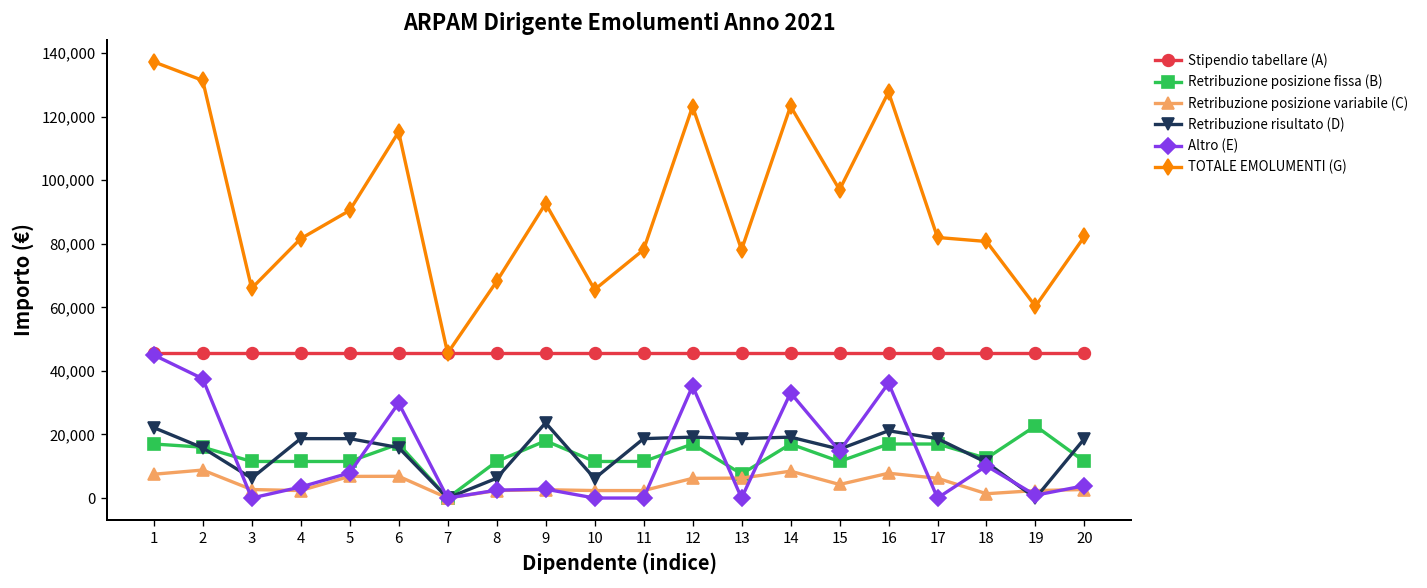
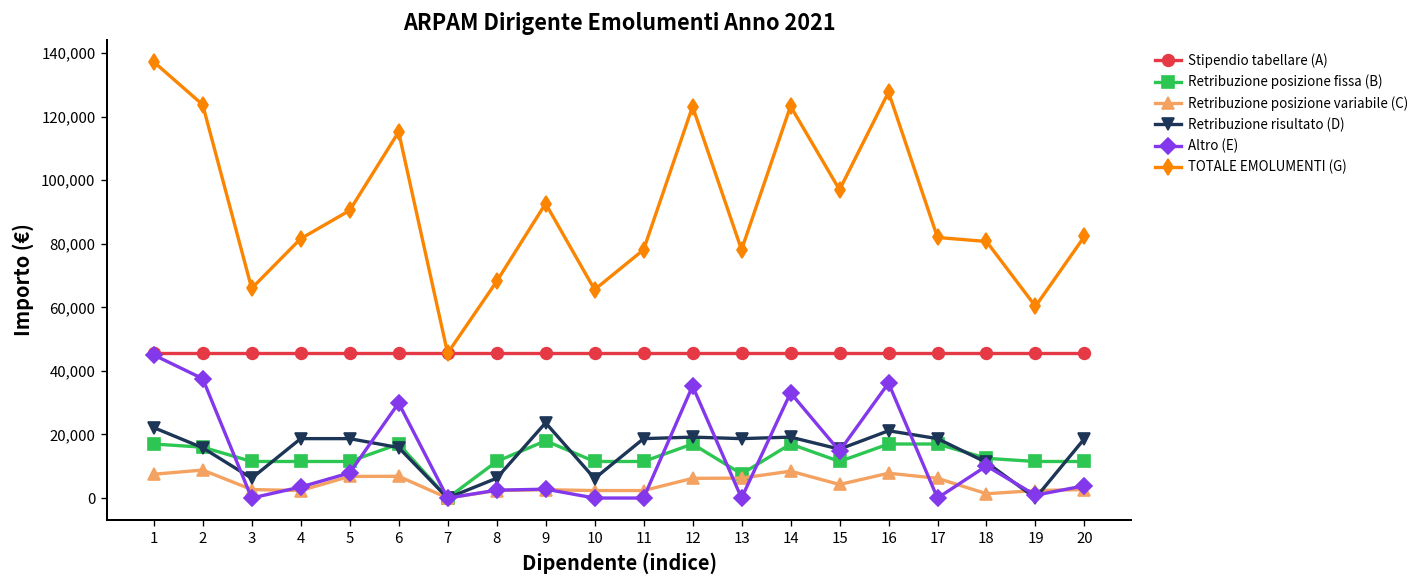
  {
    "Stipendio tabellare (A)": {
      "2": "46,000",
      "3": "46,000",
      "4": "46,000",
      "5": "46,000",
      "6": "46,000",
      "8": "46,000",
      "9": "46,000",
      "10": "46,000",
      "11": "46,000",
      "12": "46,000",
      "13": "46,000",
      "14": "46,000",
      "15": "46,000",
      "16": "46,000",
      "17": "46,000",
      "18": "46,000",
      "19": "46,000",
      "20": "46,000"
    },
    "Retribuzione posizione fissa (B)": {
      "1": "17,000",
      "3": "12,000",
      "4": "12,000",
      "5": "12,000",
      "6": "17,000",
      "8": "12,000",
      "9": "18,000",
      "10": "12,000",
      "11": "12,000",
      "12": "17,000",
      "13": "8,000",
      "14": "17,000",
      "15": "12,000",
      "16": "17,000",
      "17": "17,000",
      "18": "13,000",
-     "19": "23,000",
+     "19": "12,000",
      "20": "12,000"
    },
    "Retribuzione posizione variabile (C)": {
      "1": "7,000",
      "2": "9,000",
      "3": "3,000",
      "4": "2,000",
      "5": "7,000",
      "6": "7,000",
      "10": "2,000",
      "11": "2,000",
      "12": "6,000",
      "13": "6,000",
      "14": "8,000",
      "15": "4,000",
      "16": "8,000",
      "17": "6,000",
      "18": "1,000",
      "19": "2,000",
      "20": "3,000"
    },
    "Retribuzione risultato (D)": {
      "1": "22,000",
      "3": "6,000",
      "4": "19,000",
      "5": "19,000",
      "6": "16,000",
      "8": "6,000",
      "9": "24,000",
      "10": "6,000",
      "11": "19,000",
      "12": "19,000",
      "13": "19,000",
      "14": "19,000",
      "16": "21,000",
      "17": "19,000",
      "18": "11,000",
      "20": "19,000"
    },
    "Altro (E)": {
      "2": "38,000",
      "3": "0",
      "4": "3,000",
      "5": "8,000",
      "6": "30,000",
      "10": "0",
      "11": "0",
      "12": "35,000",
      "13": "0",
      "14": "33,000",
      "16": "36,000",
      "17": "0",
      "18": "10,000",
      "20": "4,000"
    },
    "TOTALE EMOLUMENTI (G)": {
      "1": "137,000",
-     "2": "131,000",
+     "2": "124,000",
      "3": "66,000",
      "4": "82,000",
      "5": "90,000",
      "6": "115,000",
      "8": "68,000",
      "9": "93,000",
      "10": "66,000",
      "11": "78,000",
      "12": "123,000",
      "13": "78,000",
      "14": "123,000",
      "15": "97,000",
      "16": "128,000",
      "17": "82,000",
      "18": "81,000",
      "19": "60,000",
      "20": "82,000"
    }
  }
